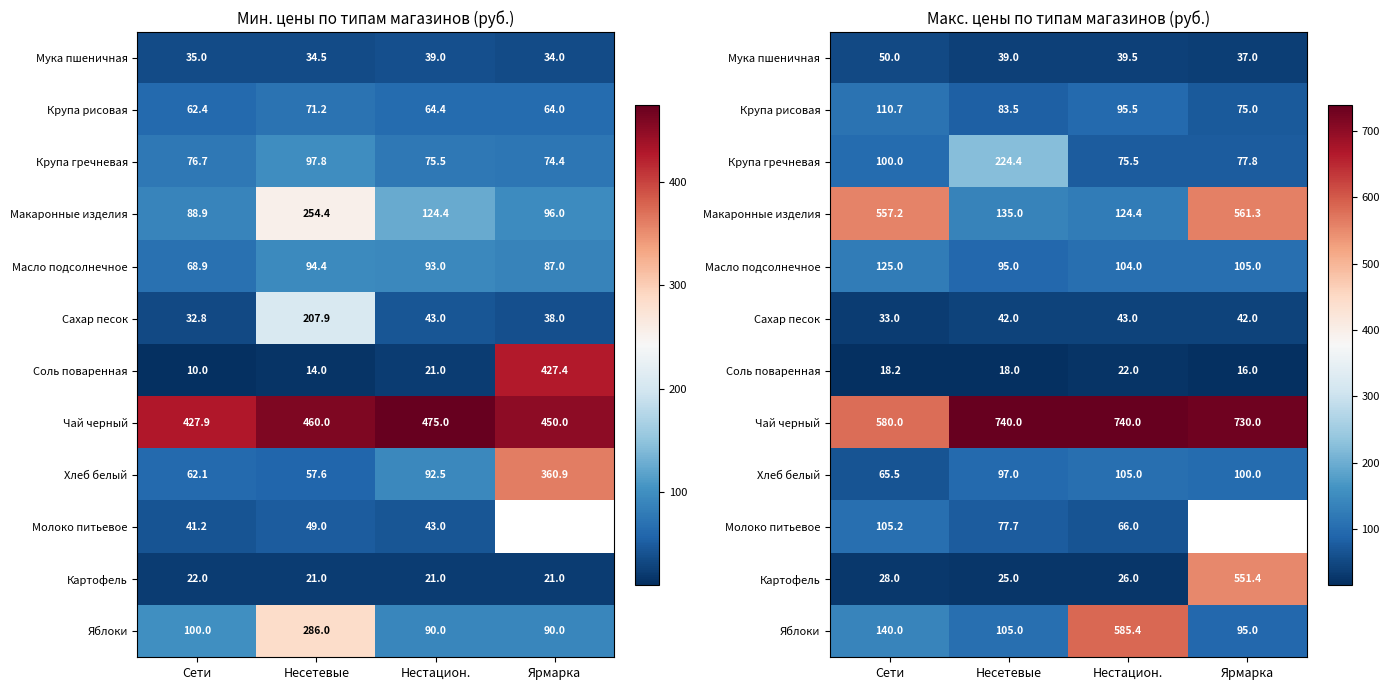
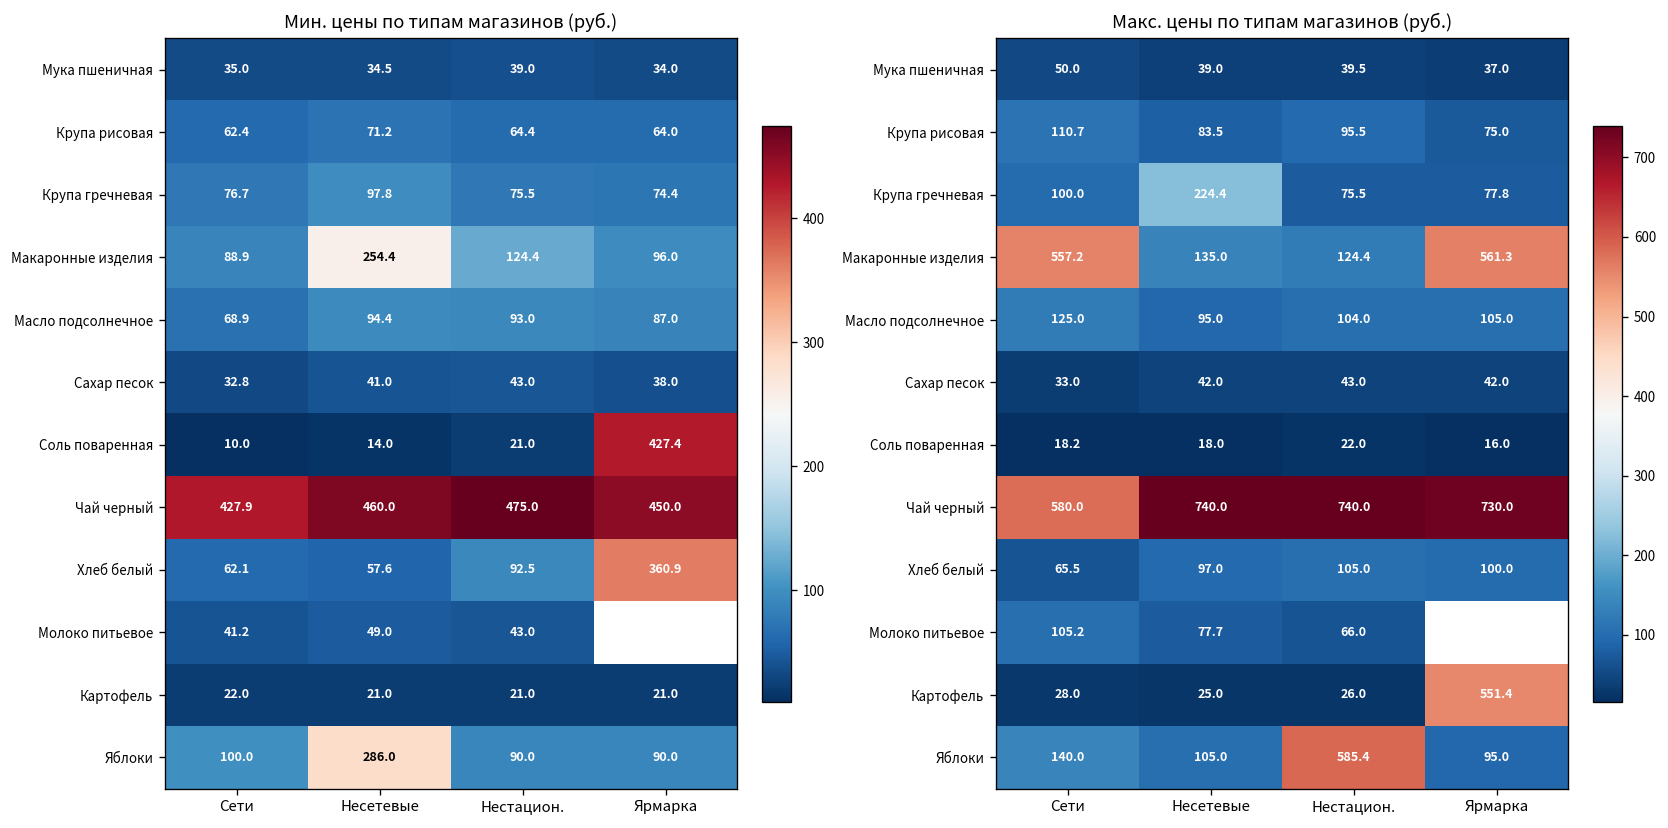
  {
    "Мин. цены по типам магазинов (руб.)": {
      "Мука пшеничная": {
        "Сети": 35.0,
        "Несетевые": 34.5,
        "Нестацион.": 39.0,
        "Ярмарка": 34.0
      },
      "Крупа рисовая": {
        "Сети": 62.4,
        "Несетевые": 71.2,
        "Нестацион.": 64.4,
        "Ярмарка": 64.0
      },
      "Крупа гречневая": {
        "Сети": 76.7,
        "Несетевые": 97.8,
        "Нестацион.": 75.5,
        "Ярмарка": 74.4
      },
      "Макаронные изделия": {
        "Сети": 88.9,
        "Несетевые": 254.4,
        "Нестацион.": 124.4,
        "Ярмарка": 96.0
      },
      "Масло подсолнечное": {
        "Сети": 68.9,
        "Несетевые": 94.4,
        "Нестацион.": 93.0,
        "Ярмарка": 87.0
      },
      "Сахар песок": {
        "Сети": 32.8,
-       "Несетевые": 207.9,
+       "Несетевые": 41.0,
        "Нестацион.": 43.0,
        "Ярмарка": 38.0
      },
      "Соль поваренная": {
        "Сети": 10.0,
        "Несетевые": 14.0,
        "Нестацион.": 21.0,
        "Ярмарка": 427.4
      },
      "Чай черный": {
        "Сети": 427.9,
        "Несетевые": 460.0,
        "Нестацион.": 475.0,
        "Ярмарка": 450.0
      },
      "Хлеб белый": {
        "Сети": 62.1,
        "Несетевые": 57.6,
        "Нестацион.": 92.5,
        "Ярмарка": 360.9
      },
      "Молоко питьевое": {
        "Сети": 41.2,
        "Несетевые": 49.0,
        "Нестацион.": 43.0
      },
      "Картофель": {
        "Сети": 22.0,
        "Несетевые": 21.0,
        "Нестацион.": 21.0,
        "Ярмарка": 21.0
      },
      "Яблоки": {
        "Сети": 100.0,
        "Несетевые": 286.0,
        "Нестацион.": 90.0,
        "Ярмарка": 90.0
      }
    },
    "Макс. цены по типам магазинов (руб.)": {
      "Мука пшеничная": {
        "Сети": 50.0,
        "Несетевые": 39.0,
        "Нестацион.": 39.5,
        "Ярмарка": 37.0
      },
      "Крупа рисовая": {
        "Сети": 110.7,
        "Несетевые": 83.5,
        "Нестацион.": 95.5,
        "Ярмарка": 75.0
      },
      "Крупа гречневая": {
        "Сети": 100.0,
        "Несетевые": 224.4,
        "Нестацион.": 75.5,
        "Ярмарка": 77.8
      },
      "Макаронные изделия": {
        "Сети": 557.2,
        "Несетевые": 135.0,
        "Нестацион.": 124.4,
        "Ярмарка": 561.3
      },
      "Масло подсолнечное": {
        "Сети": 125.0,
        "Несетевые": 95.0,
        "Нестацион.": 104.0,
        "Ярмарка": 105.0
      },
      "Сахар песок": {
        "Сети": 33.0,
        "Несетевые": 42.0,
        "Нестацион.": 43.0,
        "Ярмарка": 42.0
      },
      "Соль поваренная": {
        "Сети": 18.2,
        "Несетевые": 18.0,
        "Нестацион.": 22.0,
        "Ярмарка": 16.0
      },
      "Чай черный": {
        "Сети": 580.0,
        "Несетевые": 740.0,
        "Нестацион.": 740.0,
        "Ярмарка": 730.0
      },
      "Хлеб белый": {
        "Сети": 65.5,
        "Несетевые": 97.0,
        "Нестацион.": 105.0,
        "Ярмарка": 100.0
      },
      "Молоко питьевое": {
        "Сети": 105.2,
        "Несетевые": 77.7,
        "Нестацион.": 66.0
      },
      "Картофель": {
        "Сети": 28.0,
        "Несетевые": 25.0,
        "Нестацион.": 26.0,
        "Ярмарка": 551.4
      },
      "Яблоки": {
        "Сети": 140.0,
        "Несетевые": 105.0,
        "Нестацион.": 585.4,
        "Ярмарка": 95.0
      }
    }
  }
